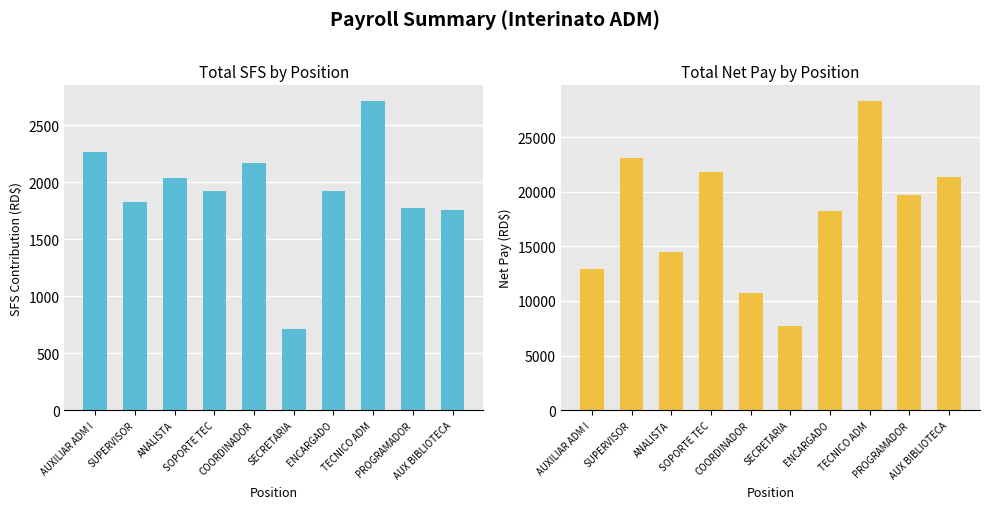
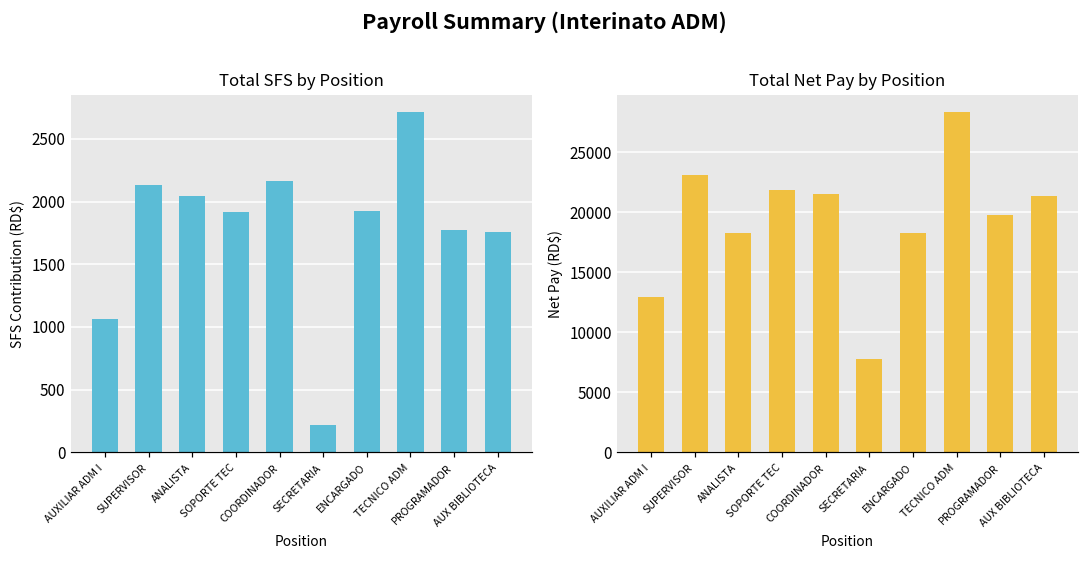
  {
    "Total SFS by Position": {
-     "AUXILIAR ADM I": 2270,
-     "SUPERVISOR": 1830,
+     "AUXILIAR ADM I": 1070,
+     "SUPERVISOR": 2130,
      "ANALISTA": 2040,
      "SOPORTE TEC": 1920,
      "COORDINADOR": 2170,
-     "SECRETARIA": 710,
+     "SECRETARIA": 220,
      "ENCARGADO": 1930,
      "TECNICO ADM": 2720,
      "PROGRAMADOR": 1780,
      "AUX BIBLIOTECA": 1760
    },
    "Total Net Pay by Position": {
      "AUXILIAR ADM I": 13000,
      "SUPERVISOR": 23100,
-     "ANALISTA": 14500,
+     "ANALISTA": 18300,
      "SOPORTE TEC": 21800,
-     "COORDINADOR": 10700,
+     "COORDINADOR": 21500,
      "SECRETARIA": 7700,
      "ENCARGADO": 18300,
      "TECNICO ADM": 28300,
      "PROGRAMADOR": 19700,
      "AUX BIBLIOTECA": 21300
    }
  }
